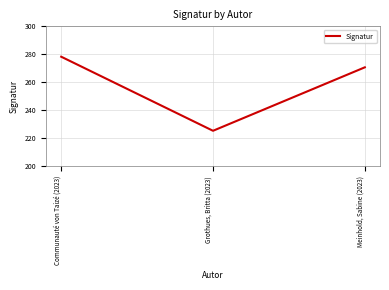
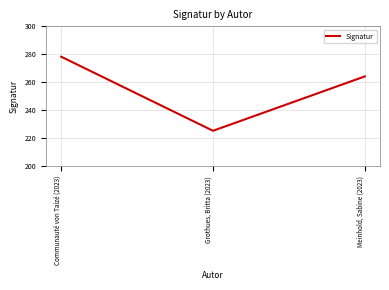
  {
    "Communauté von Taizé (2023)": 278,
    "Grothues, Britta (2023)": 225,
-   "Meinhold, Sabine (2023)": 271
+   "Meinhold, Sabine (2023)": 264
  }
